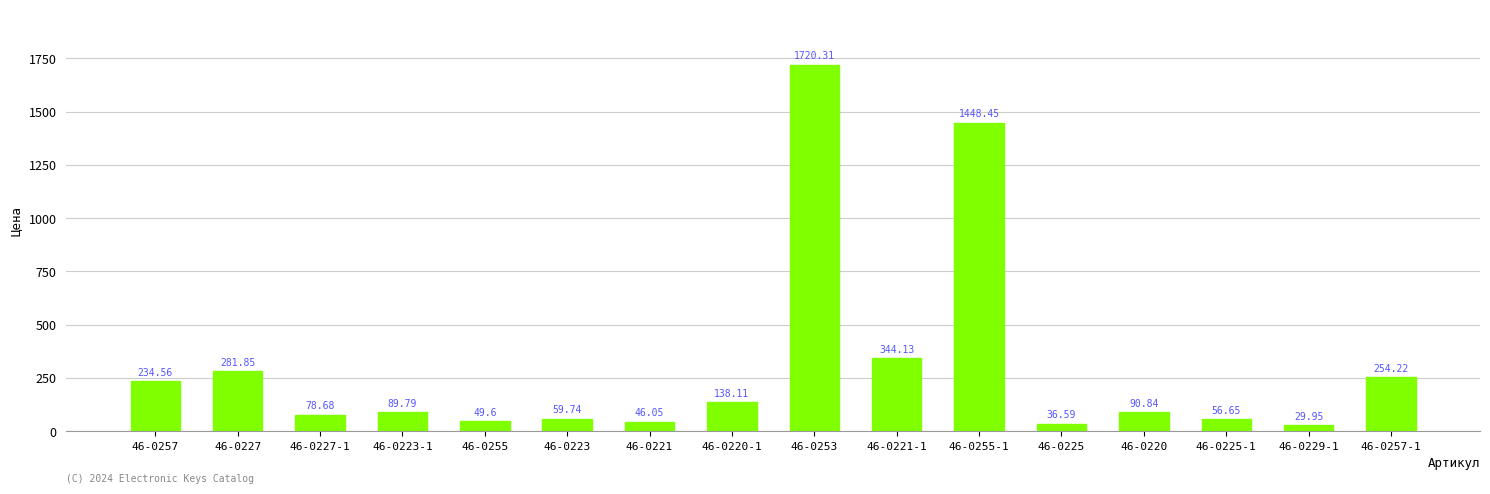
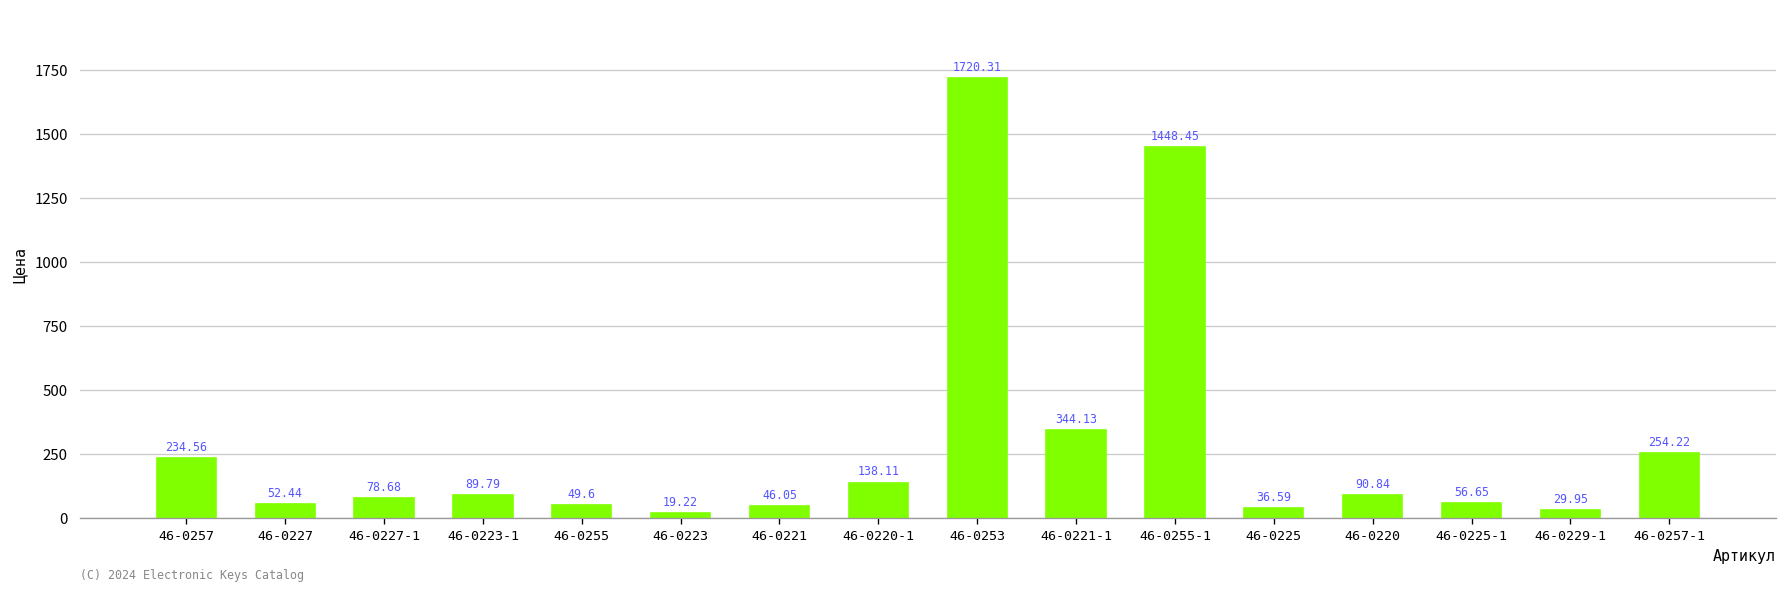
  {
    "46-0257": 234.56,
-   "46-0227": 281.85,
+   "46-0227": 52.44,
    "46-0227-1": 78.68,
    "46-0223-1": 89.79,
    "46-0255": 49.6,
-   "46-0223": 59.74,
+   "46-0223": 19.22,
    "46-0221": 46.05,
    "46-0220-1": 138.11,
    "46-0253": 1720.31,
    "46-0221-1": 344.13,
    "46-0255-1": 1448.45,
    "46-0225": 36.59,
    "46-0220": 90.84,
    "46-0225-1": 56.65,
    "46-0229-1": 29.95,
    "46-0257-1": 254.22
  }
